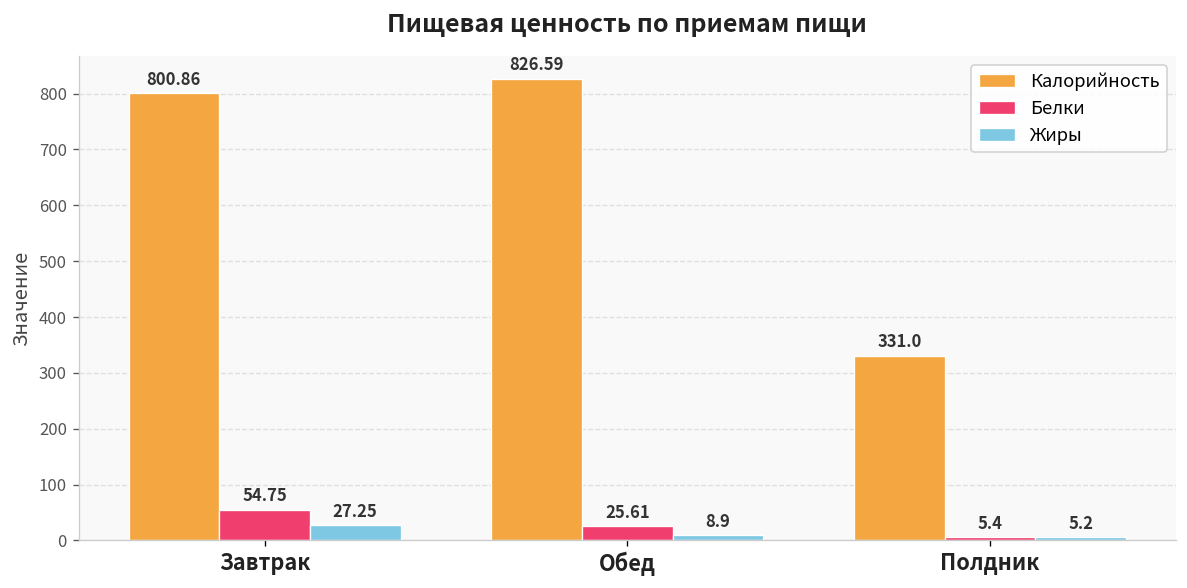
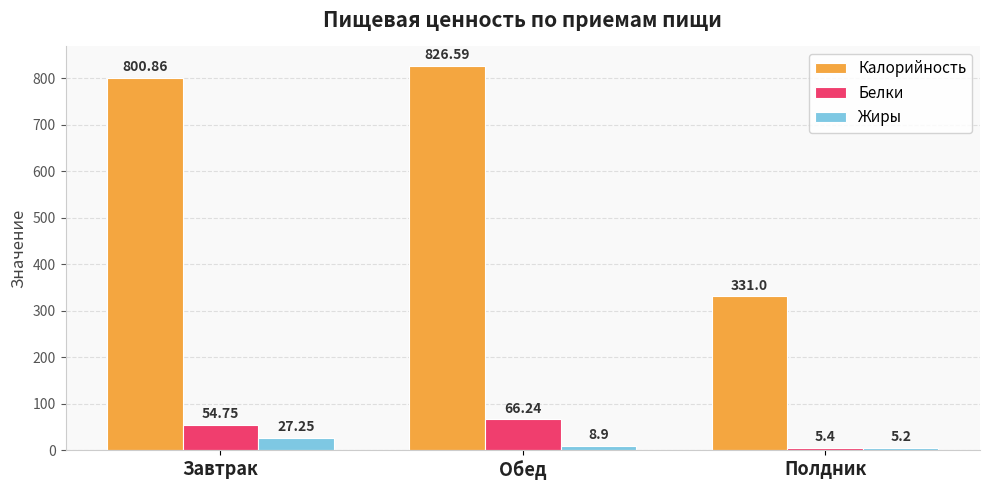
  {
    "Калорийность": {
      "Завтрак": 800.86,
      "Обед": 826.59,
      "Полдник": 331.0
    },
    "Белки": {
      "Завтрак": 54.75,
-     "Обед": 25.61,
+     "Обед": 66.24,
      "Полдник": 5.4
    },
    "Жиры": {
      "Завтрак": 27.25,
      "Обед": 8.9,
      "Полдник": 5.2
    }
  }
